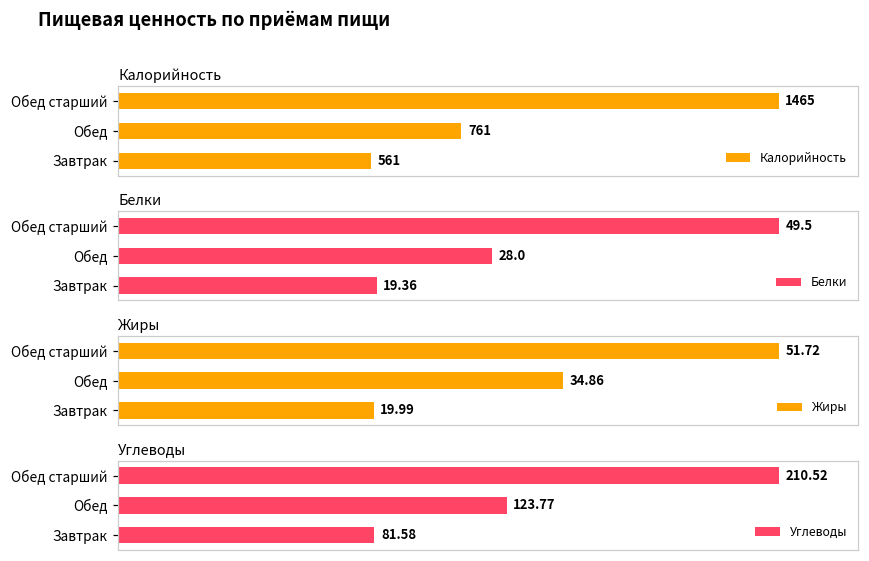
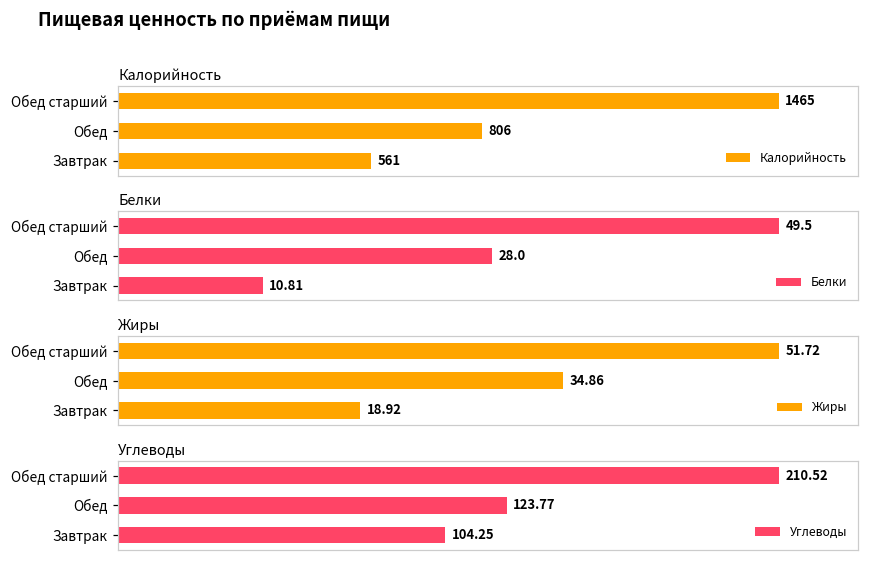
  {
    "Калорийность": {
      "Обед старший": 1465,
-     "Обед": 761,
+     "Обед": 806,
      "Завтрак": 561
    },
    "Белки": {
      "Обед старший": 49.5,
      "Обед": 28.0,
-     "Завтрак": 19.36
+     "Завтрак": 10.81
    },
    "Жиры": {
      "Обед старший": 51.72,
      "Обед": 34.86,
-     "Завтрак": 19.99
+     "Завтрак": 18.92
    },
    "Углеводы": {
      "Обед старший": 210.52,
      "Обед": 123.77,
-     "Завтрак": 81.58
+     "Завтрак": 104.25
    }
  }
